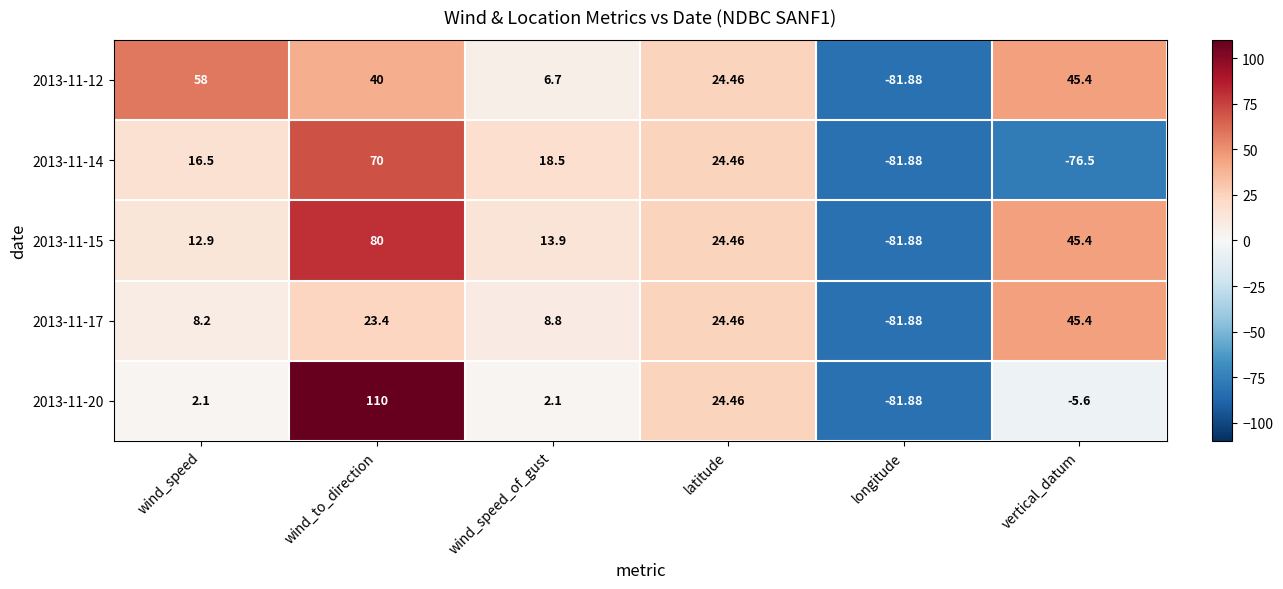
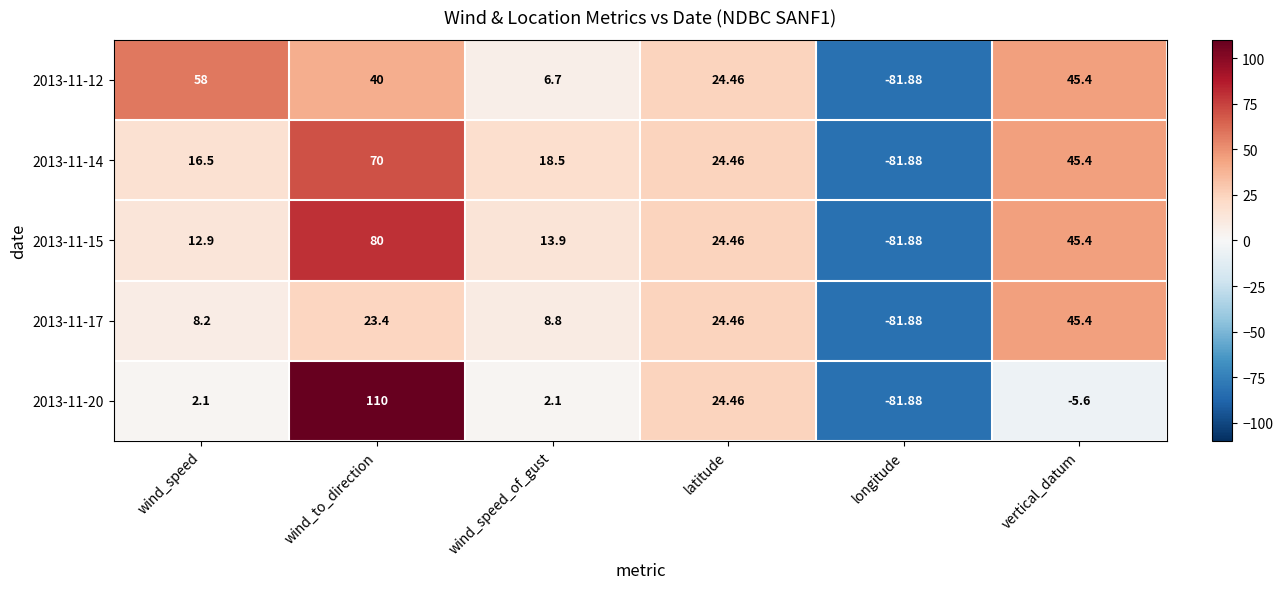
  {
    "2013-11-12": {
      "wind_speed": 58,
      "wind_to_direction": 40,
      "wind_speed_of_gust": 6.7,
      "latitude": 24.46,
      "longitude": -81.88,
      "vertical_datum": 45.4
    },
    "2013-11-14": {
      "wind_speed": 16.5,
      "wind_to_direction": 70,
      "wind_speed_of_gust": 18.5,
      "latitude": 24.46,
      "longitude": -81.88,
-     "vertical_datum": -76.5
+     "vertical_datum": 45.4
    },
    "2013-11-15": {
      "wind_speed": 12.9,
      "wind_to_direction": 80,
      "wind_speed_of_gust": 13.9,
      "latitude": 24.46,
      "longitude": -81.88,
      "vertical_datum": 45.4
    },
    "2013-11-17": {
      "wind_speed": 8.2,
      "wind_to_direction": 23.4,
      "wind_speed_of_gust": 8.8,
      "latitude": 24.46,
      "longitude": -81.88,
      "vertical_datum": 45.4
    },
    "2013-11-20": {
      "wind_speed": 2.1,
      "wind_to_direction": 110,
      "wind_speed_of_gust": 2.1,
      "latitude": 24.46,
      "longitude": -81.88,
      "vertical_datum": -5.6
    }
  }
